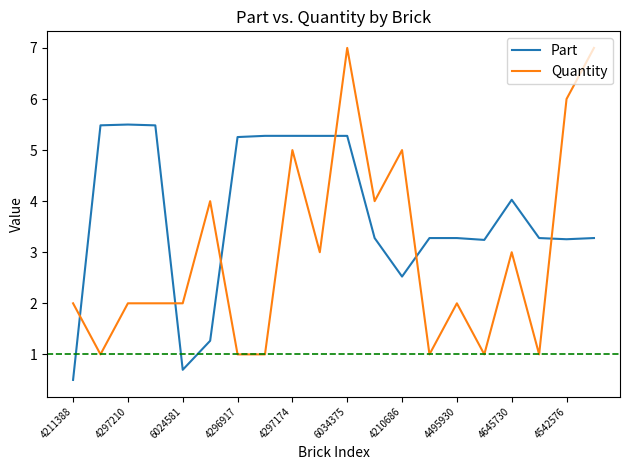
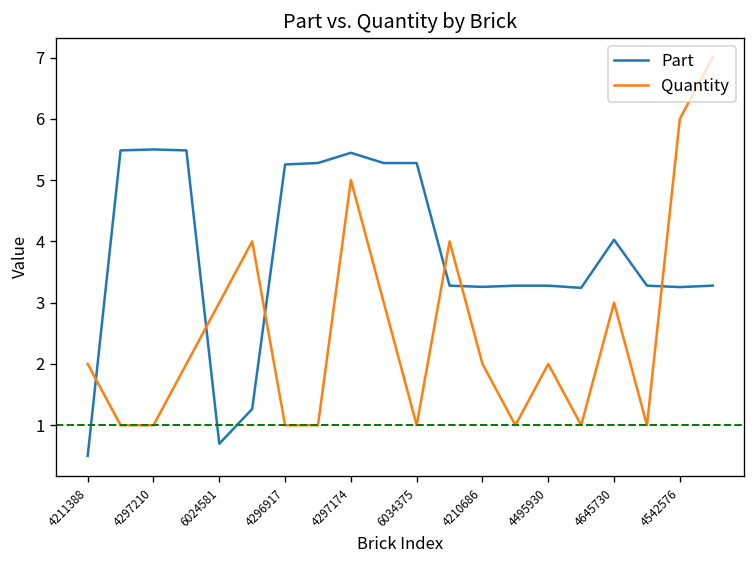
  {
    "Part": {
      "4211388": 0.5,
      "4297210": 5.5,
      "6024581": 0.7,
      "4296917": 5.3,
-     "4297174": 5.3,
+     "4297174": 5.4,
      "6034375": 5.3,
-     "4210686": 2.5,
+     "4210686": 3.3,
      "4495930": 3.3,
      "4645730": 4.0,
      "4542576": 3.3
    },
    "Quantity": {
      "4211388": 2,
-     "4297210": 2,
-     "6024581": 2,
+     "4297210": 1,
+     "6024581": 3,
      "4296917": 1,
      "4297174": 5,
-     "6034375": 7,
-     "4210686": 5,
+     "6034375": 1,
+     "4210686": 2,
      "4495930": 2,
      "4645730": 3,
      "4542576": 6
    }
  }
